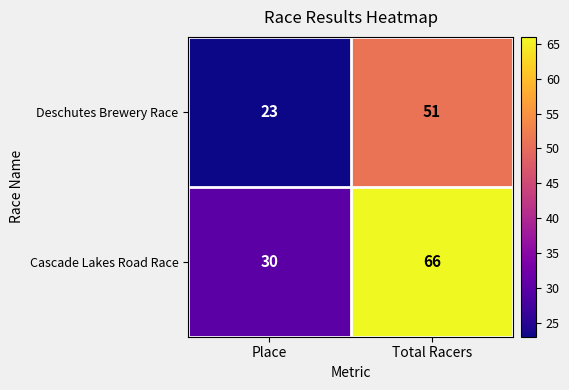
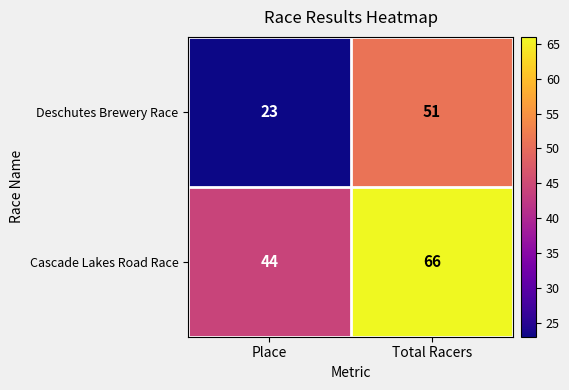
  {
    "Deschutes Brewery Race": {
      "Place": 23,
      "Total Racers": 51
    },
    "Cascade Lakes Road Race": {
-     "Place": 30,
+     "Place": 44,
      "Total Racers": 66
    }
  }
